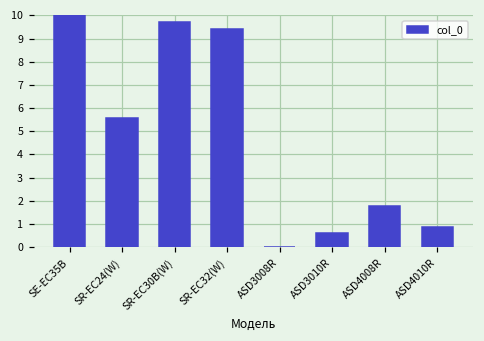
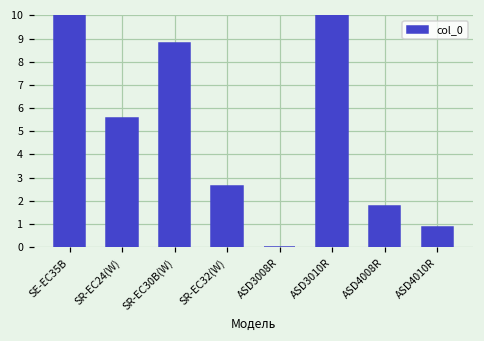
  {
    "SE-EC35B": 10.0,
    "SR-EC24(W)": 5.6,
-   "SR-EC30B(W)": 9.7,
-   "SR-EC32(W)": 9.4,
+   "SR-EC30B(W)": 8.8,
+   "SR-EC32(W)": 2.6,
    "ASD3008R": 0.0,
-   "ASD3010R": 0.6,
+   "ASD3010R": 10.0,
    "ASD4008R": 1.8,
    "ASD4010R": 0.9
  }
